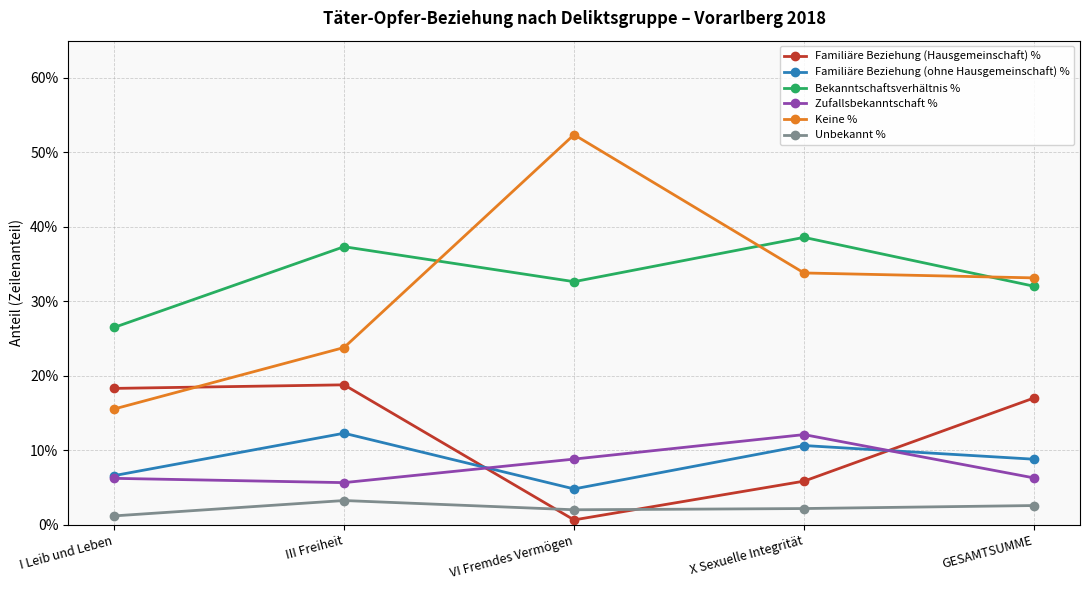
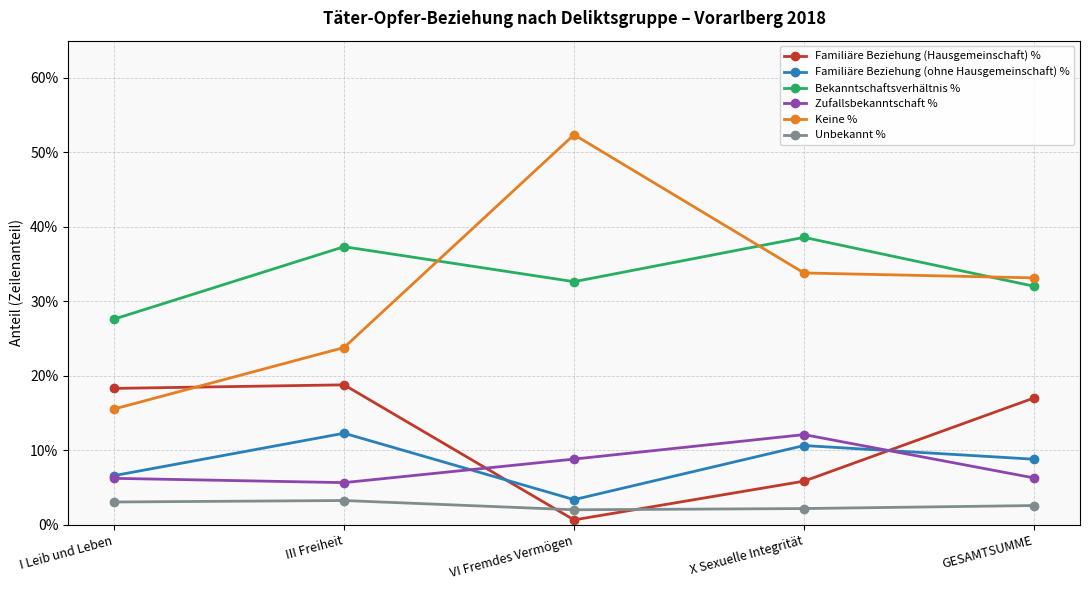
  {
    "Familiäre Beziehung (Hausgemeinschaft) %": {
      "I Leib und Leben": "18%",
      "III Freiheit": "19%",
      "VI Fremdes Vermögen": "1%",
      "X Sexuelle Integrität": "6%",
      "GESAMTSUMME": "17%"
    },
    "Familiäre Beziehung (ohne Hausgemeinschaft) %": {
      "I Leib und Leben": "7%",
      "III Freiheit": "12%",
-     "VI Fremdes Vermögen": "5%",
+     "VI Fremdes Vermögen": "3%",
      "X Sexuelle Integrität": "11%",
      "GESAMTSUMME": "9%"
    },
    "Bekanntschaftsverhältnis %": {
-     "I Leib und Leben": "27%",
+     "I Leib und Leben": "28%",
      "III Freiheit": "37%",
      "VI Fremdes Vermögen": "33%",
      "X Sexuelle Integrität": "39%",
      "GESAMTSUMME": "32%"
    },
    "Zufallsbekanntschaft %": {
      "I Leib und Leben": "6%",
      "III Freiheit": "6%",
      "VI Fremdes Vermögen": "9%",
      "X Sexuelle Integrität": "12%",
      "GESAMTSUMME": "6%"
    },
    "Keine %": {
      "I Leib und Leben": "16%",
      "III Freiheit": "24%",
      "VI Fremdes Vermögen": "52%",
      "X Sexuelle Integrität": "34%",
      "GESAMTSUMME": "33%"
    },
    "Unbekannt %": {
-     "I Leib und Leben": "1%",
+     "I Leib und Leben": "3%",
      "III Freiheit": "3%",
      "VI Fremdes Vermögen": "2%",
      "X Sexuelle Integrität": "2%",
      "GESAMTSUMME": "3%"
    }
  }
